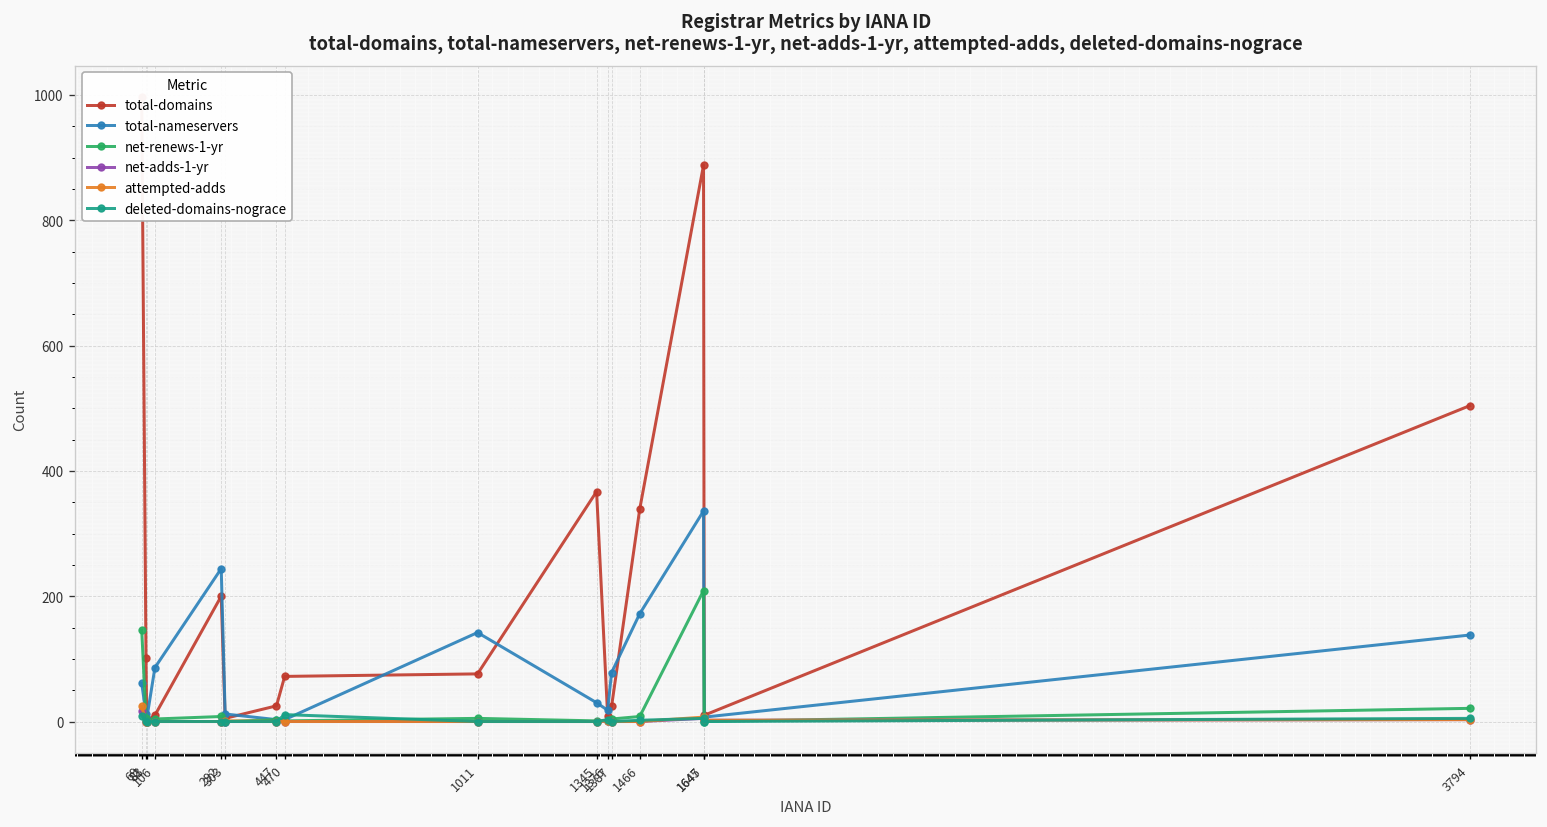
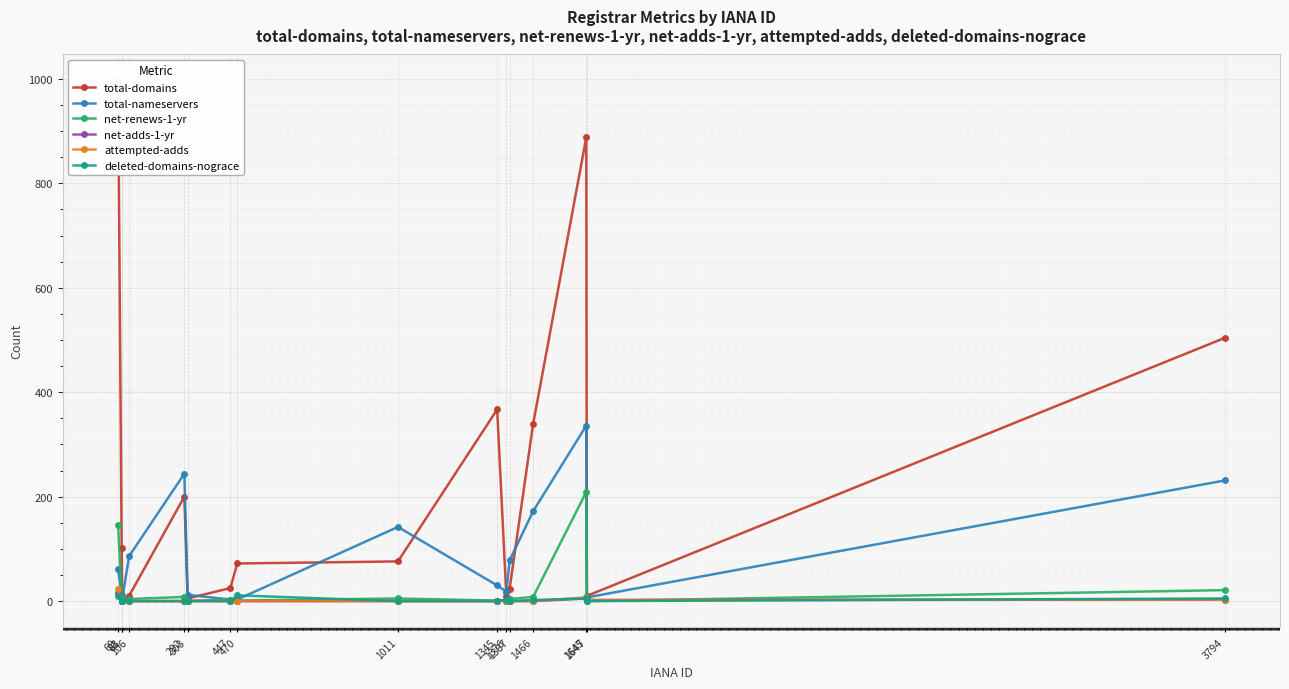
  {
    "total-domains": {
      "81": 100,
      "106": 10,
      "292": 200,
      "447": 30,
      "470": 70,
      "1011": 80,
      "1345": 370,
      "1376": 10,
      "1387": 20,
      "1466": 340,
      "1645": 890,
      "3794": 500
    },
    "total-nameservers": {
      "69": 60,
      "81": 10,
      "106": 90,
      "292": 240,
      "303": 10,
      "1011": 140,
      "1345": 30,
      "1376": 20,
      "1387": 80,
      "1466": 170,
      "1645": 340,
-     "3794": 140
+     "3794": 230
    },
    "net-adds-1-yr": {
      "69": 20
    },
    "attempted-adds": {
      "69": 20
    }
  }
